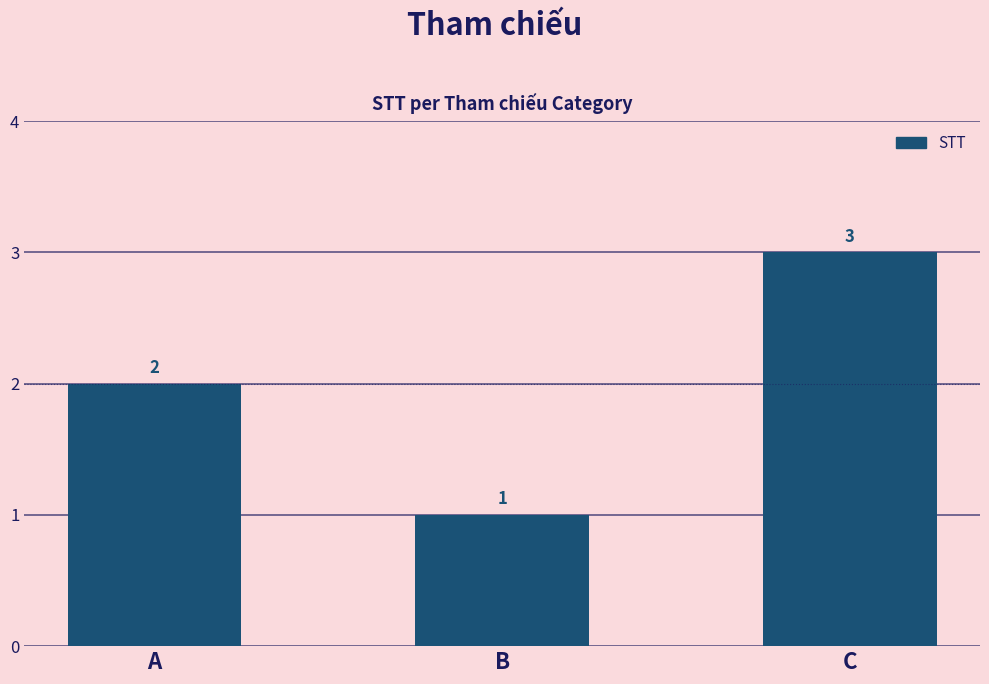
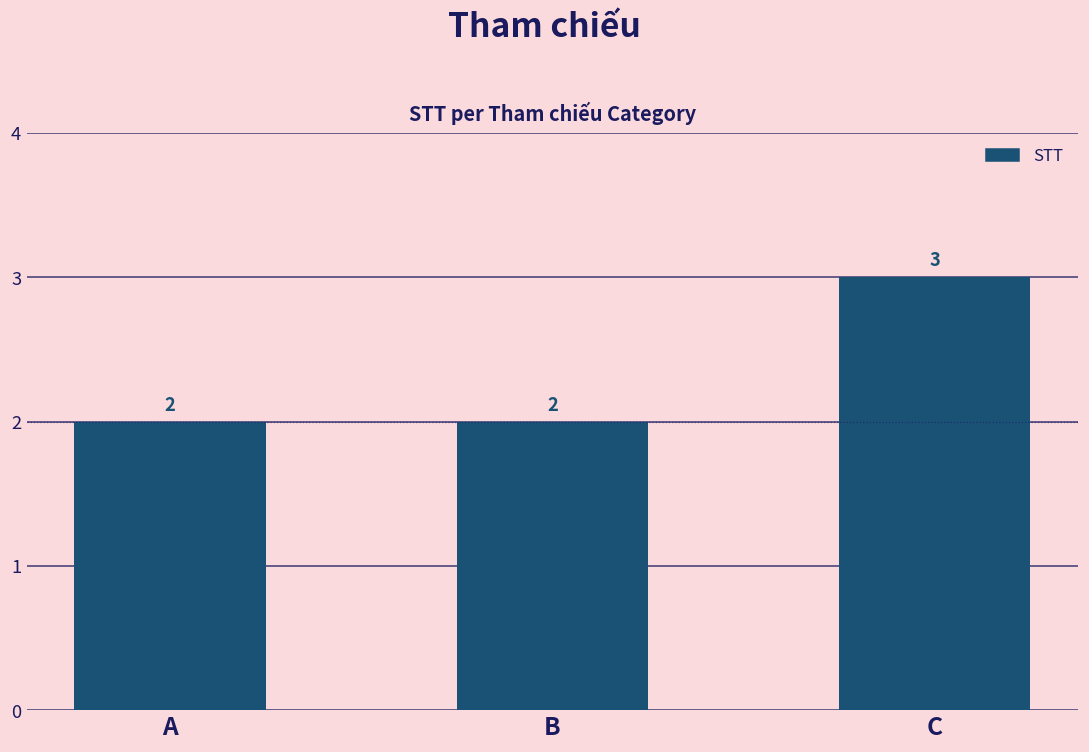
  {
    "A": 2,
-   "B": 1,
+   "B": 2,
    "C": 3
  }
